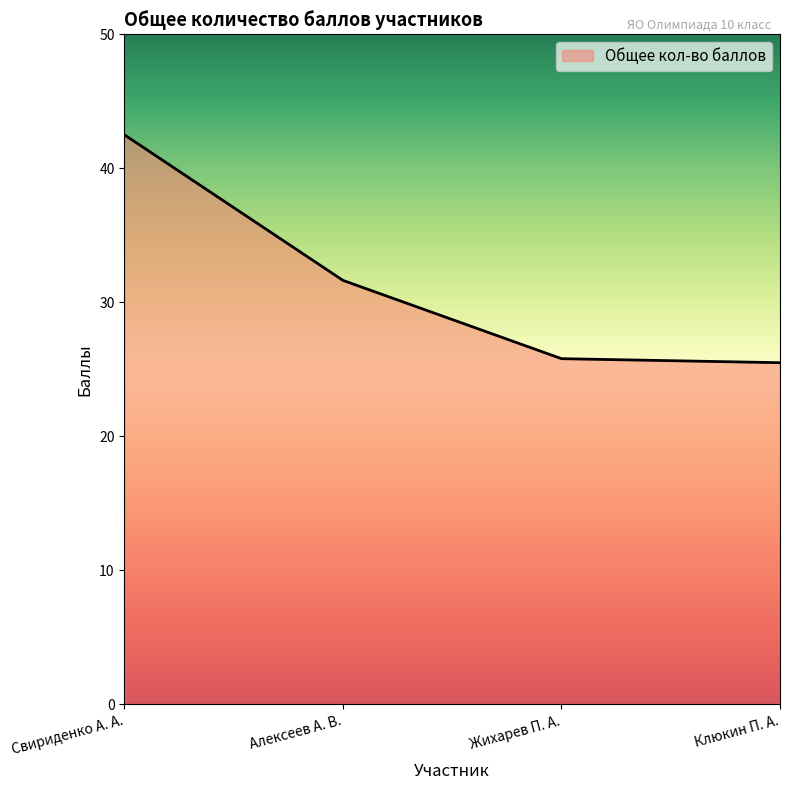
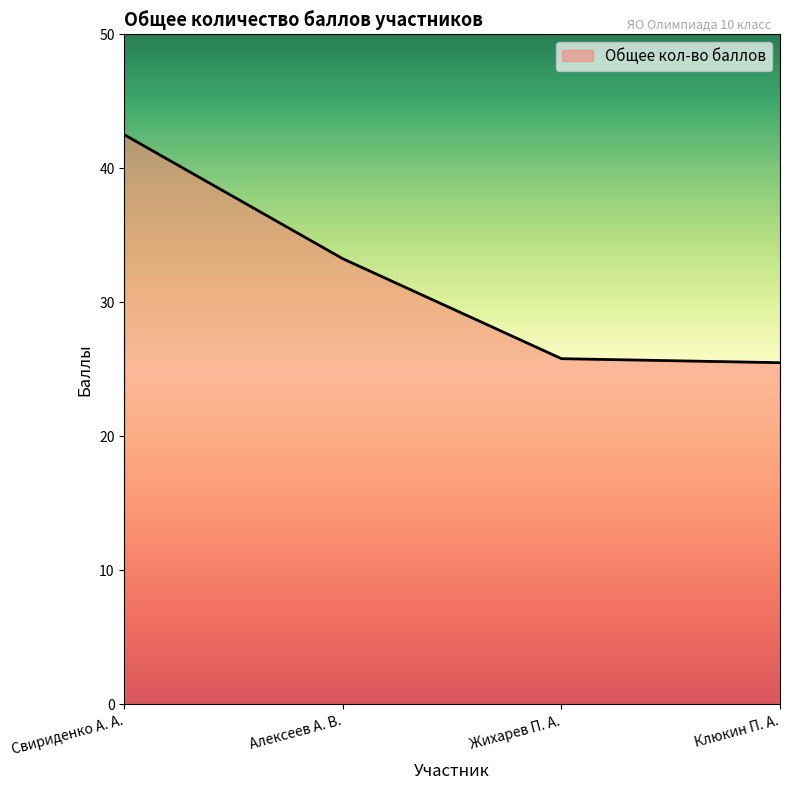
  {
    "Свириденко А. А.": 42.5,
-   "Алексеев А. В.": 31.6,
+   "Алексеев А. В.": 33.3,
    "Жихарев П. А.": 25.8,
    "Клюкин П. А.": 25.5
  }
